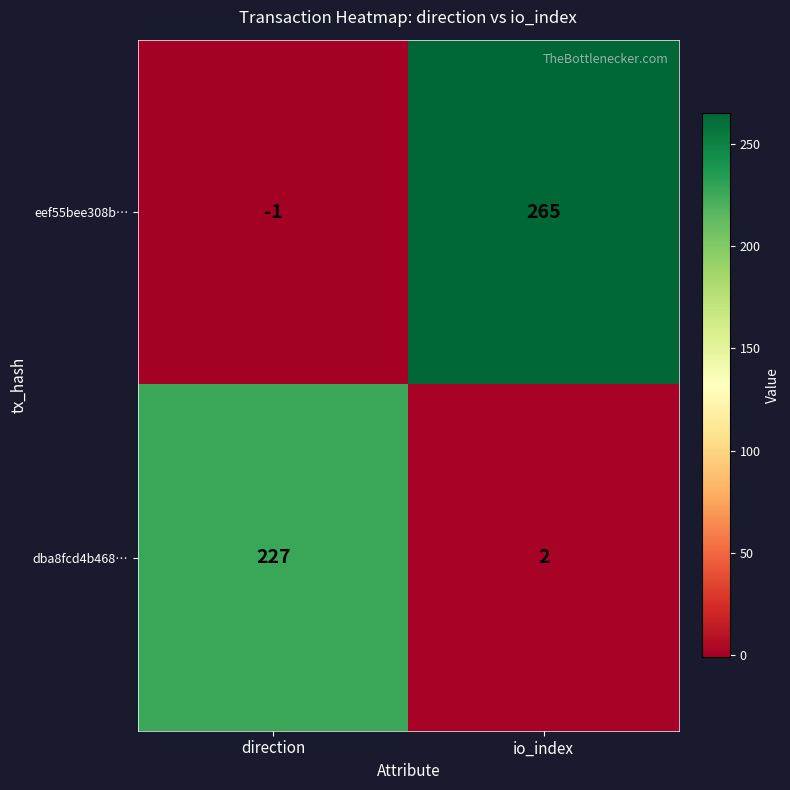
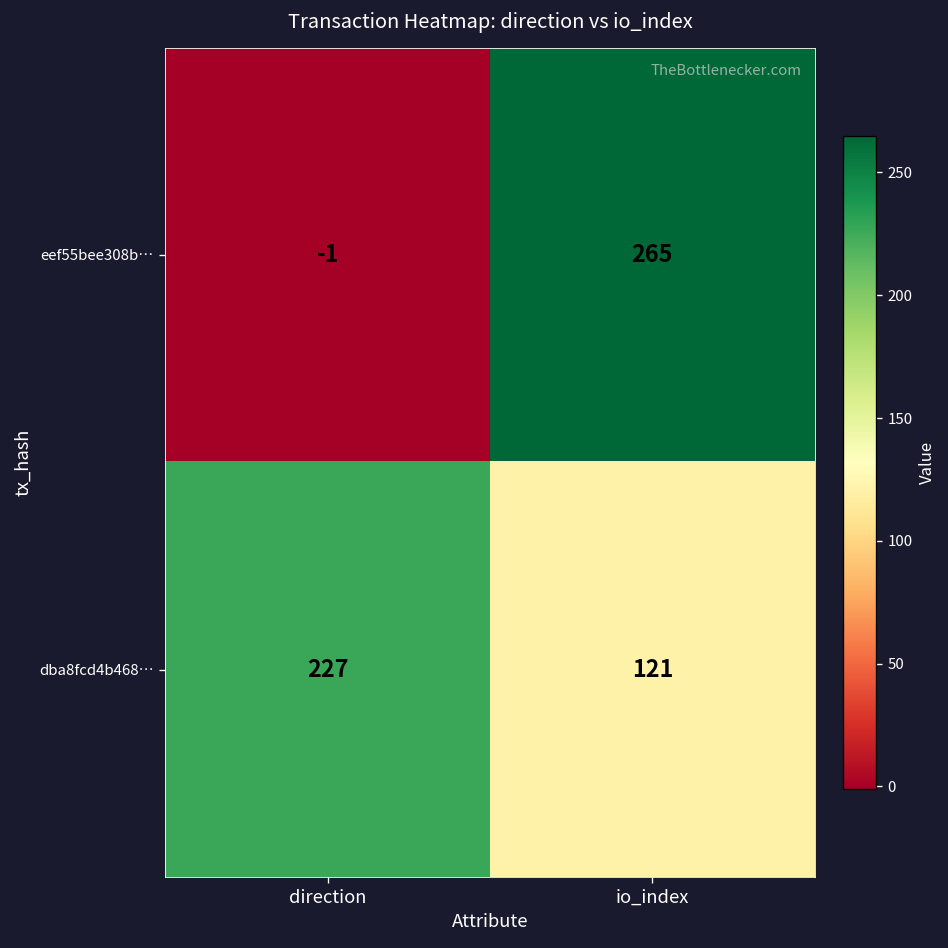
  {
    "eef55bee308b…": {
      "direction": -1
    },
    "dba8fcd4b468…": {
      "direction": 227,
-     "io_index": 2
+     "io_index": 121
    }
  }
